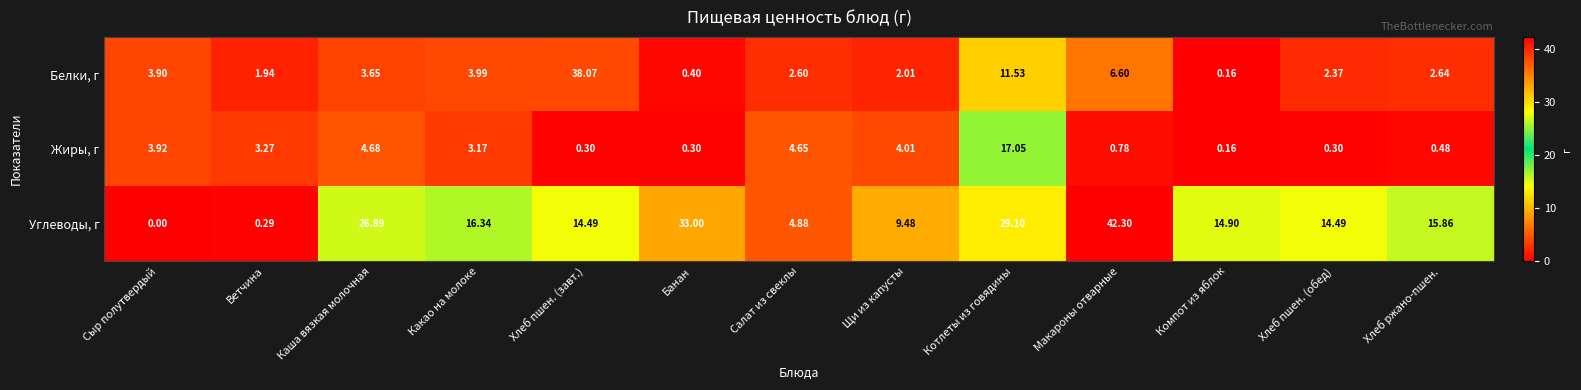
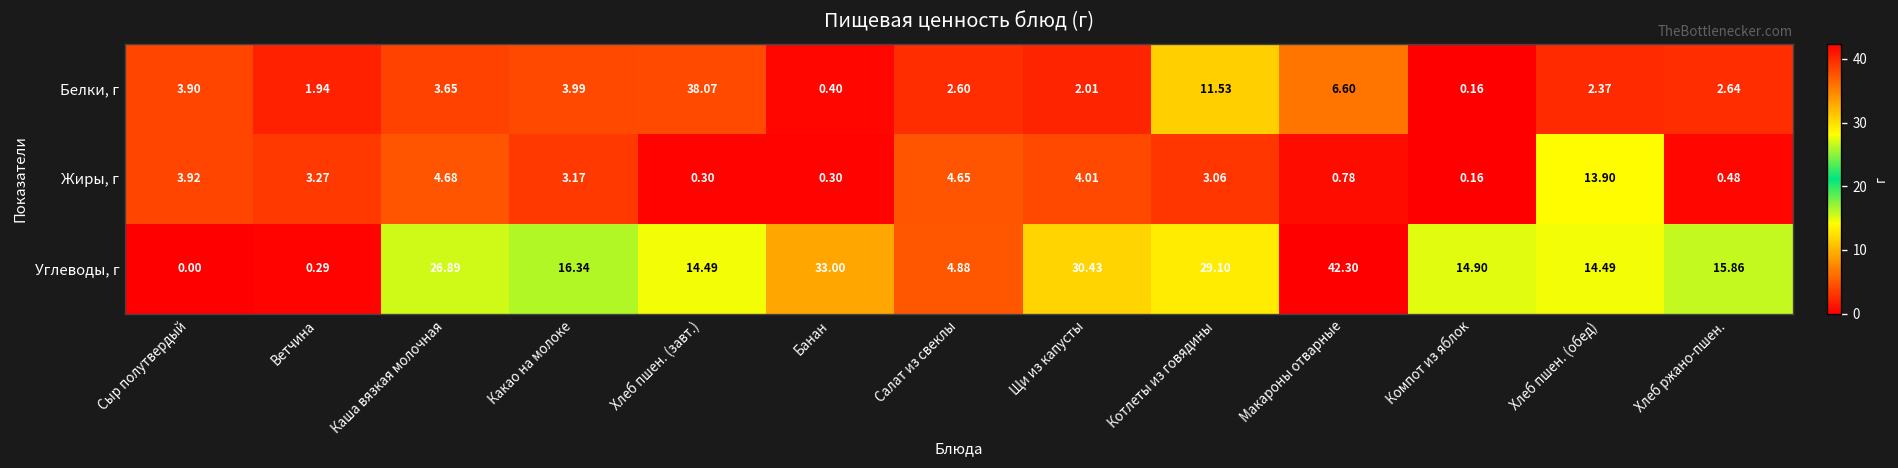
  {
    "Белки, г": {
      "Сыр полутвердый": 3.90,
      "Ветчина": 1.94,
      "Каша вязкая молочная": 3.65,
      "Какао на молоке": 3.99,
      "Хлеб пшен. (завт.)": 38.07,
      "Банан": 0.40,
      "Салат из свеклы": 2.60,
      "Щи из капусты": 2.01,
      "Котлеты из говядины": 11.53,
      "Макароны отварные": 6.60,
      "Компот из яблок": 0.16,
      "Хлеб пшен. (обед)": 2.37,
      "Хлеб ржано-пшен.": 2.64
    },
    "Жиры, г": {
      "Сыр полутвердый": 3.92,
      "Ветчина": 3.27,
      "Каша вязкая молочная": 4.68,
      "Какао на молоке": 3.17,
      "Хлеб пшен. (завт.)": 0.30,
      "Банан": 0.30,
      "Салат из свеклы": 4.65,
      "Щи из капусты": 4.01,
-     "Котлеты из говядины": 17.05,
+     "Котлеты из говядины": 3.06,
      "Макароны отварные": 0.78,
      "Компот из яблок": 0.16,
-     "Хлеб пшен. (обед)": 0.30,
+     "Хлеб пшен. (обед)": 13.90,
      "Хлеб ржано-пшен.": 0.48
    },
    "Углеводы, г": {
      "Сыр полутвердый": 0.00,
      "Ветчина": 0.29,
      "Каша вязкая молочная": 26.89,
      "Какао на молоке": 16.34,
      "Хлеб пшен. (завт.)": 14.49,
      "Банан": 33.00,
      "Салат из свеклы": 4.88,
-     "Щи из капусты": 9.48,
+     "Щи из капусты": 30.43,
      "Котлеты из говядины": 29.10,
      "Макароны отварные": 42.30,
      "Компот из яблок": 14.90,
      "Хлеб пшен. (обед)": 14.49,
      "Хлеб ржано-пшен.": 15.86
    }
  }
